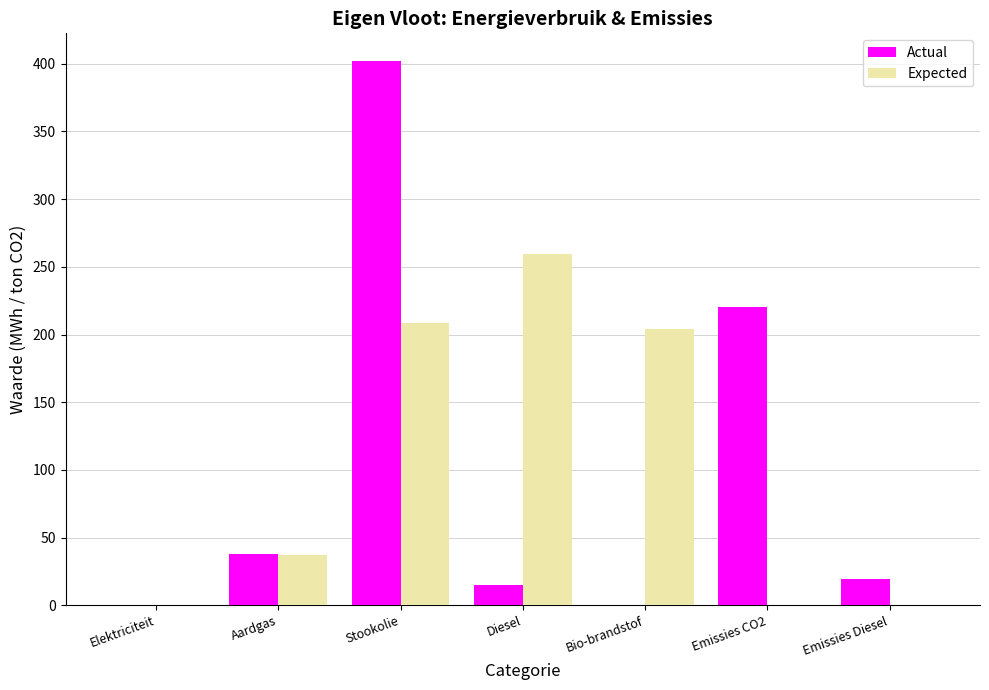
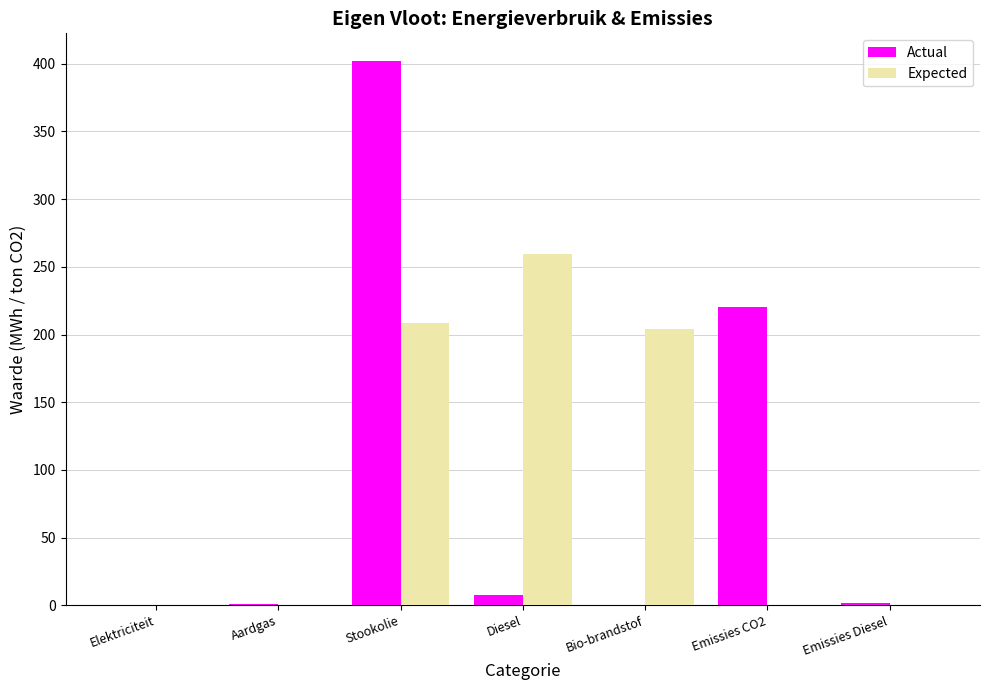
  {
    "Actual": {
      "Elektriciteit": 0,
-     "Aardgas": 38,
+     "Aardgas": 1,
      "Stookolie": 402,
-     "Diesel": 15,
+     "Diesel": 8,
      "Bio-brandstof": 0,
      "Emissies CO2": 220,
-     "Emissies Diesel": 19
+     "Emissies Diesel": 2
    },
    "Expected": {
      "Elektriciteit": 0,
-     "Aardgas": 37,
+     "Aardgas": 0,
      "Stookolie": 208,
      "Diesel": 259,
      "Bio-brandstof": 204,
      "Emissies CO2": 0,
      "Emissies Diesel": 0
    }
  }
